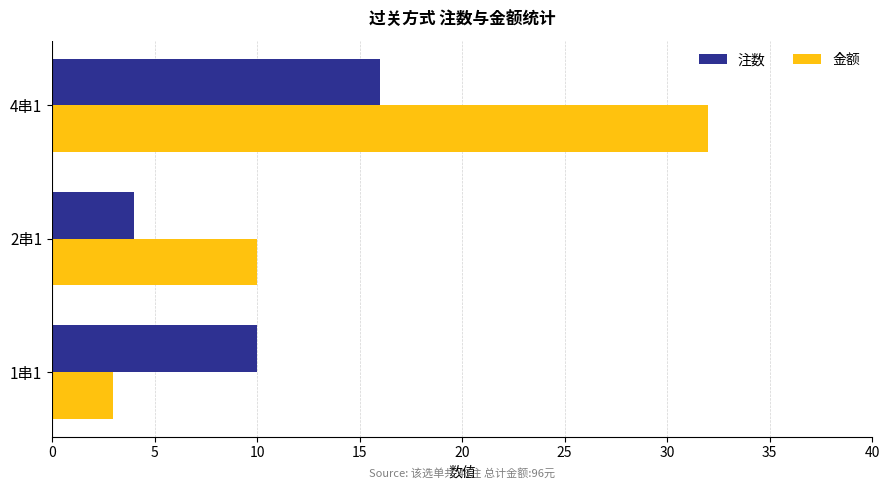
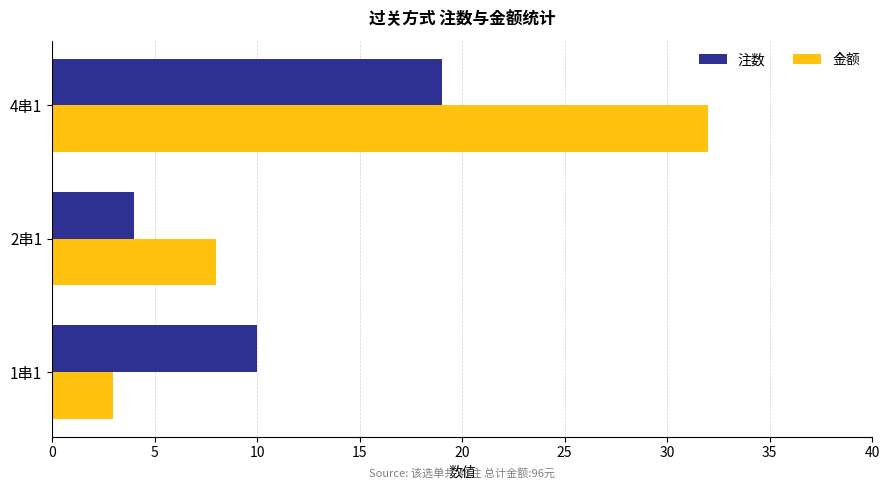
  {
    "注数": {
-     "4串1": 16,
+     "4串1": 19,
      "2串1": 4,
      "1串1": 10
    },
    "金额": {
      "4串1": 32,
-     "2串1": 10,
+     "2串1": 8,
      "1串1": 3
    }
  }
